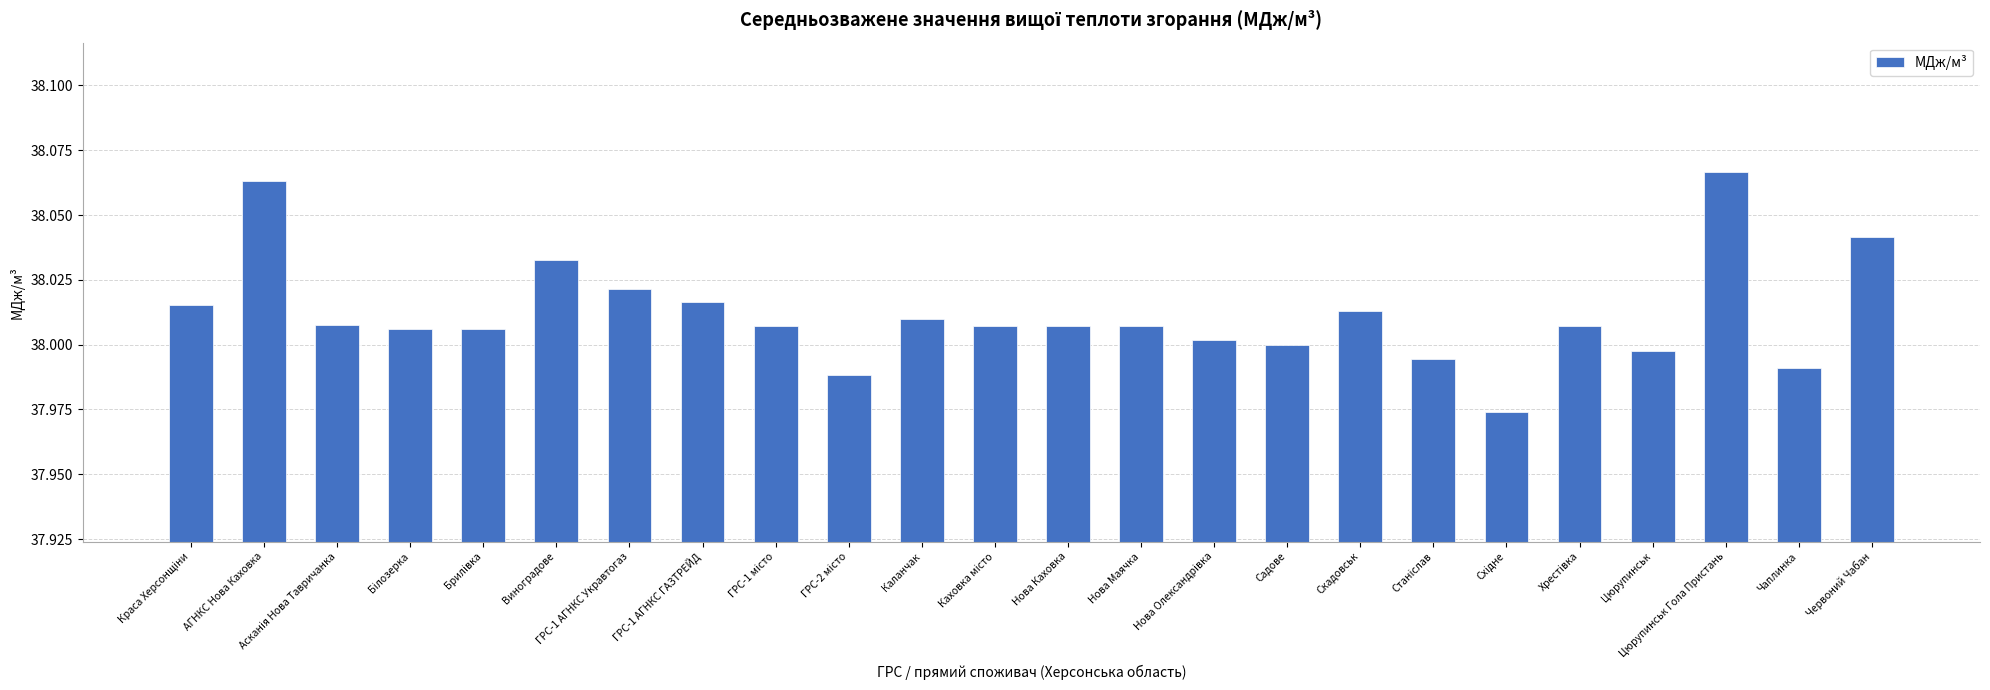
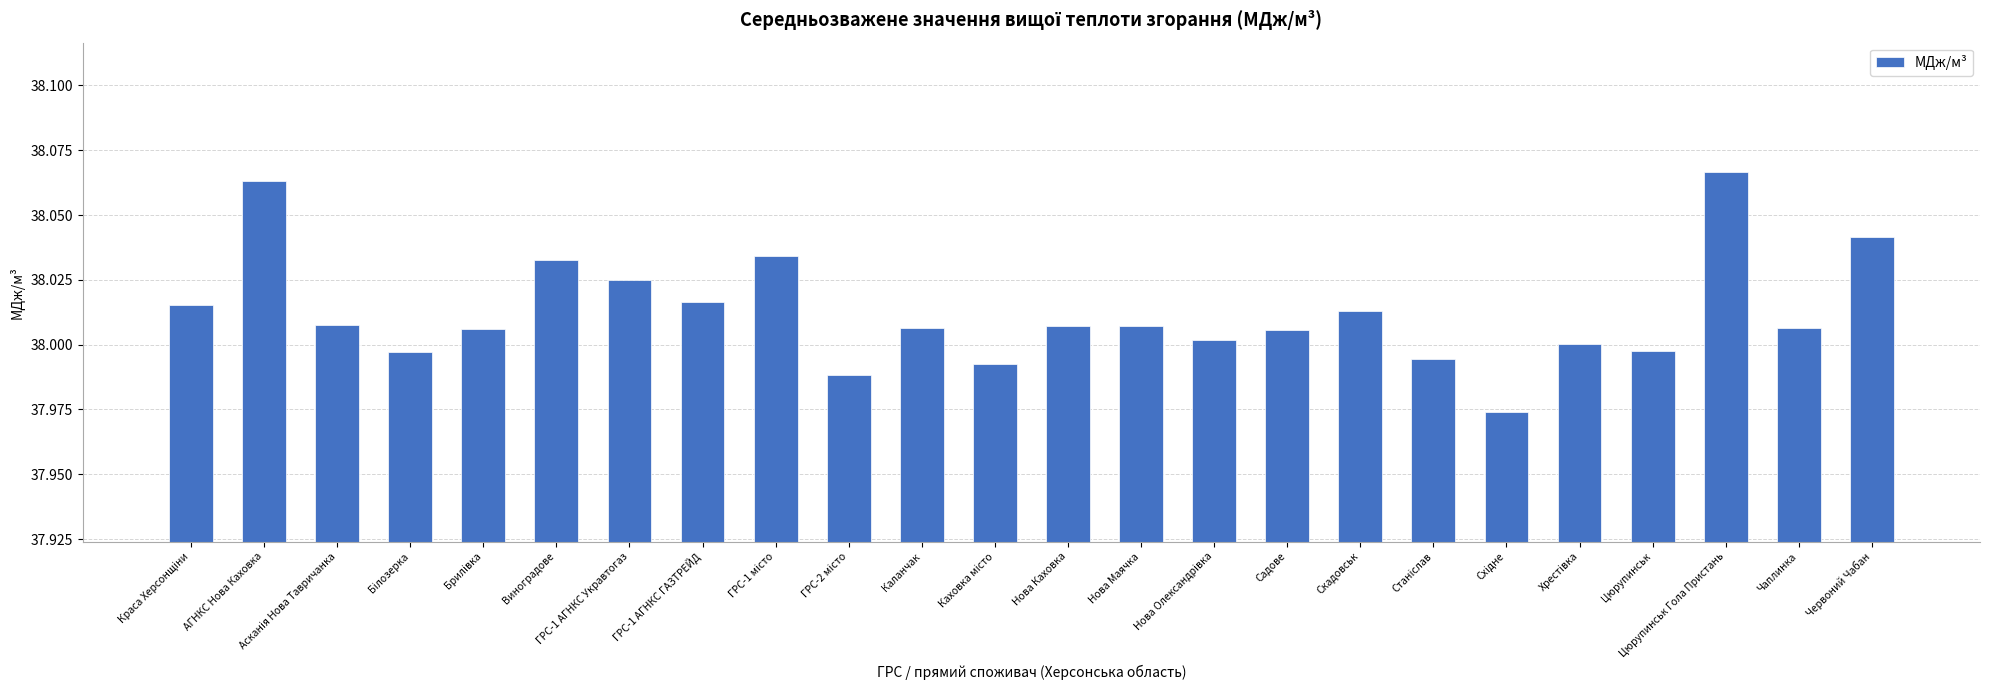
  {
    "Краса Херсонщіни": 38.015,
    "АГНКС Нова Каховка": 38.063,
    "Асканія Нова Тавричанка": 38.008,
-   "Білозерка": 38.006,
+   "Білозерка": 37.997,
    "Брилівка": 38.006,
    "Виноградове": 38.033,
-   "ГРС-1 АГНКС Укравтогаз": 38.022,
+   "ГРС-1 АГНКС Укравтогаз": 38.025,
    "ГРС-1 АГНКС ГАЗТРЕЙД": 38.017,
-   "ГРС-1 місто": 38.007,
+   "ГРС-1 місто": 38.034,
    "ГРС-2 місто": 37.988,
-   "Каланчак": 38.010,
-   "Каховка місто": 38.007,
+   "Каланчак": 38.006,
+   "Каховка місто": 37.993,
    "Нова Каховка": 38.007,
    "Нова Маячка": 38.007,
    "Нова Олександрівка": 38.002,
-   "Садове": 38.000,
+   "Садове": 38.006,
    "Скадовськ": 38.013,
    "Станіслав": 37.994,
    "Східне": 37.974,
-   "Хрестівка": 38.007,
+   "Хрестівка": 38.000,
    "Цюрупинськ": 37.998,
    "Цюрупинськ Гола Пристань": 38.067,
-   "Чаплинка": 37.991,
+   "Чаплинка": 38.007,
    "Червоний Чабан": 38.042
  }
